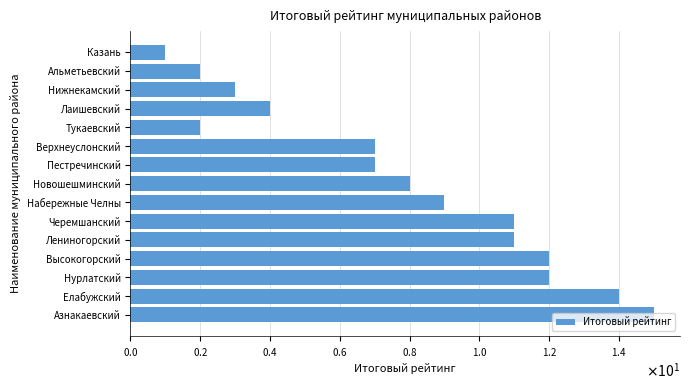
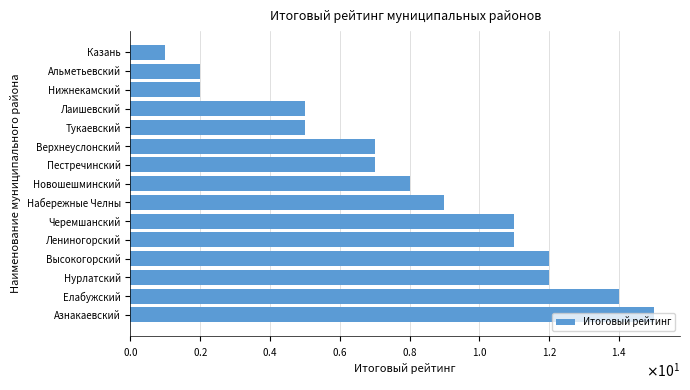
  {
    "Казань": 1,
    "Альметьевский": 2,
-   "Нижнекамский": 3,
-   "Лаишевский": 4,
-   "Тукаевский": 2,
+   "Нижнекамский": 2,
+   "Лаишевский": 5,
+   "Тукаевский": 5,
    "Верхнеуслонский": 7,
    "Пестречинский": 7,
    "Новошешминский": 8,
    "Набережные Челны": 9,
    "Черемшанский": 11,
    "Лениногорский": 11,
    "Высокогорский": 12,
    "Нурлатский": 12,
    "Елабужский": 14
  }
